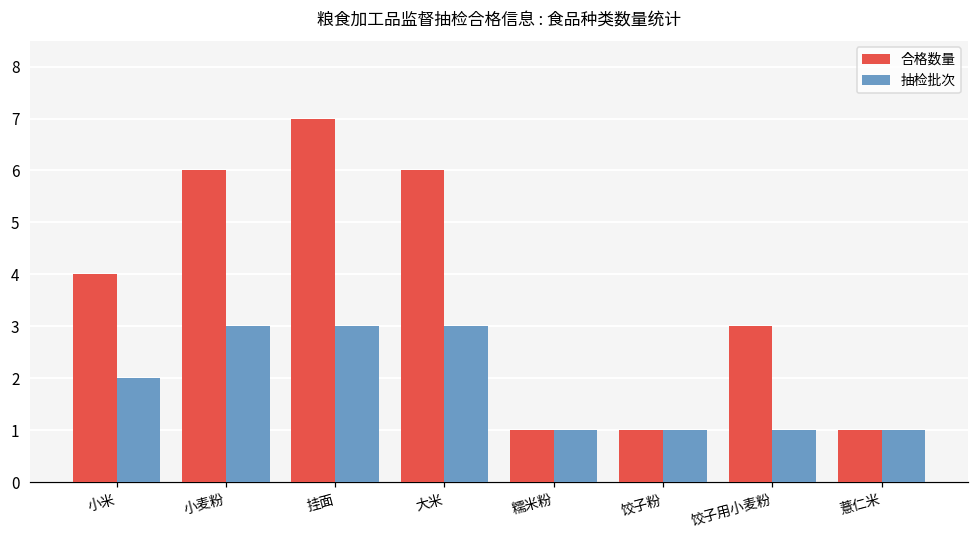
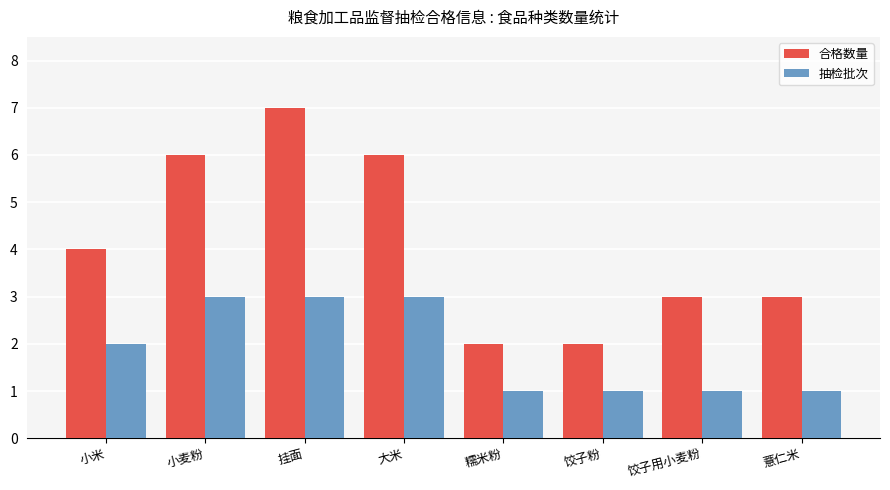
  {
    "合格数量": {
      "小米": 4,
      "小麦粉": 6,
      "挂面": 7,
      "大米": 6,
-     "糯米粉": 1,
-     "饺子粉": 1,
+     "糯米粉": 2,
+     "饺子粉": 2,
      "饺子用小麦粉": 3,
-     "薏仁米": 1
+     "薏仁米": 3
    },
    "抽检批次": {
      "小米": 2,
      "小麦粉": 3,
      "挂面": 3,
      "大米": 3,
      "糯米粉": 1,
      "饺子粉": 1,
      "饺子用小麦粉": 1,
      "薏仁米": 1
    }
  }
